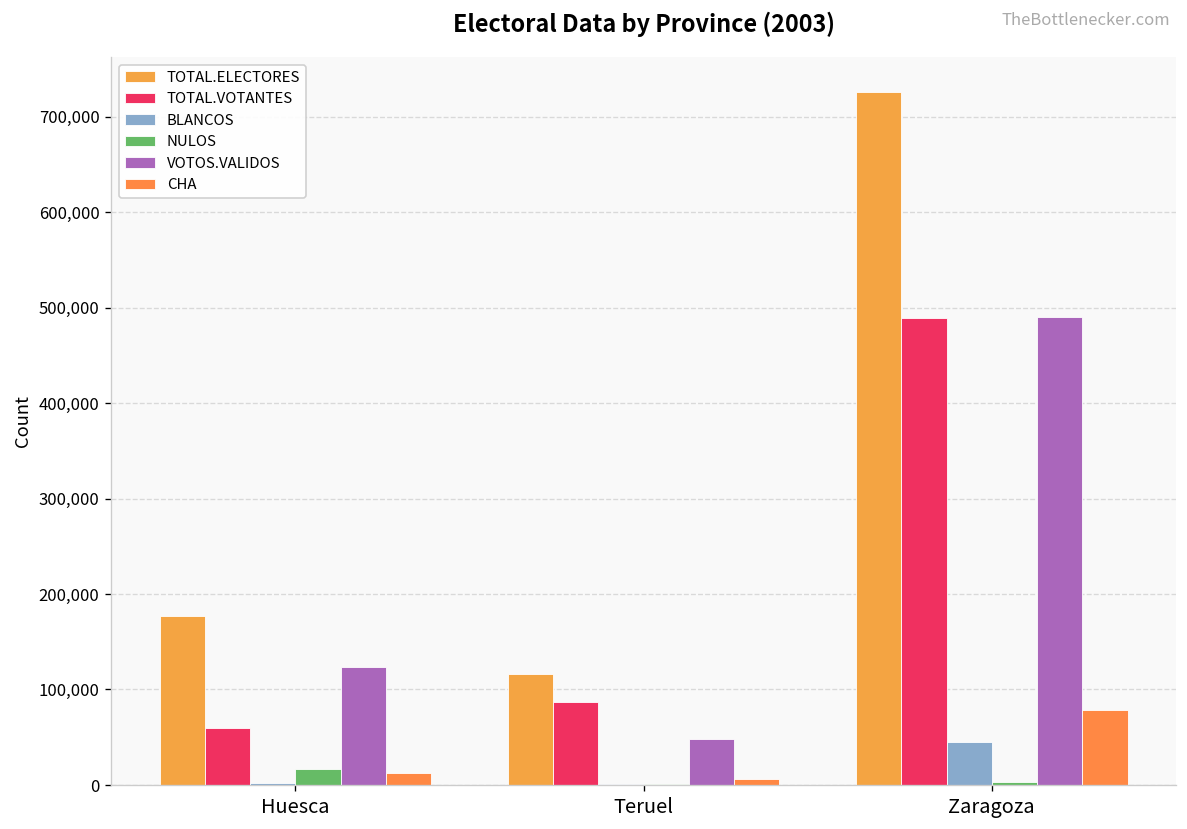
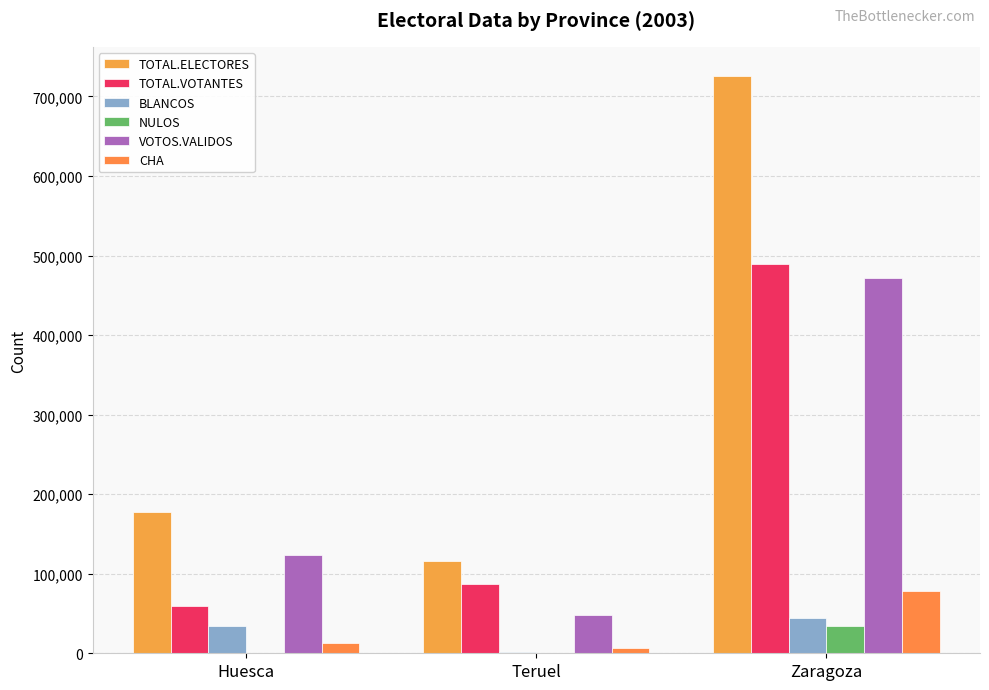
  {
    "TOTAL.VOTANTES": {
      "Huesca": "60,000",
      "Teruel": "90,000",
      "Zaragoza": "490,000"
    },
    "BLANCOS": {
-     "Huesca": "0",
+     "Huesca": "30,000",
      "Zaragoza": "40,000"
    },
    "NULOS": {
-     "Huesca": "20,000",
-     "Zaragoza": "0"
+     "Huesca": "0",
+     "Zaragoza": "30,000"
    },
    "VOTOS.VALIDOS": {
      "Huesca": "120,000",
      "Teruel": "50,000",
-     "Zaragoza": "490,000"
+     "Zaragoza": "470,000"
    }
  }
